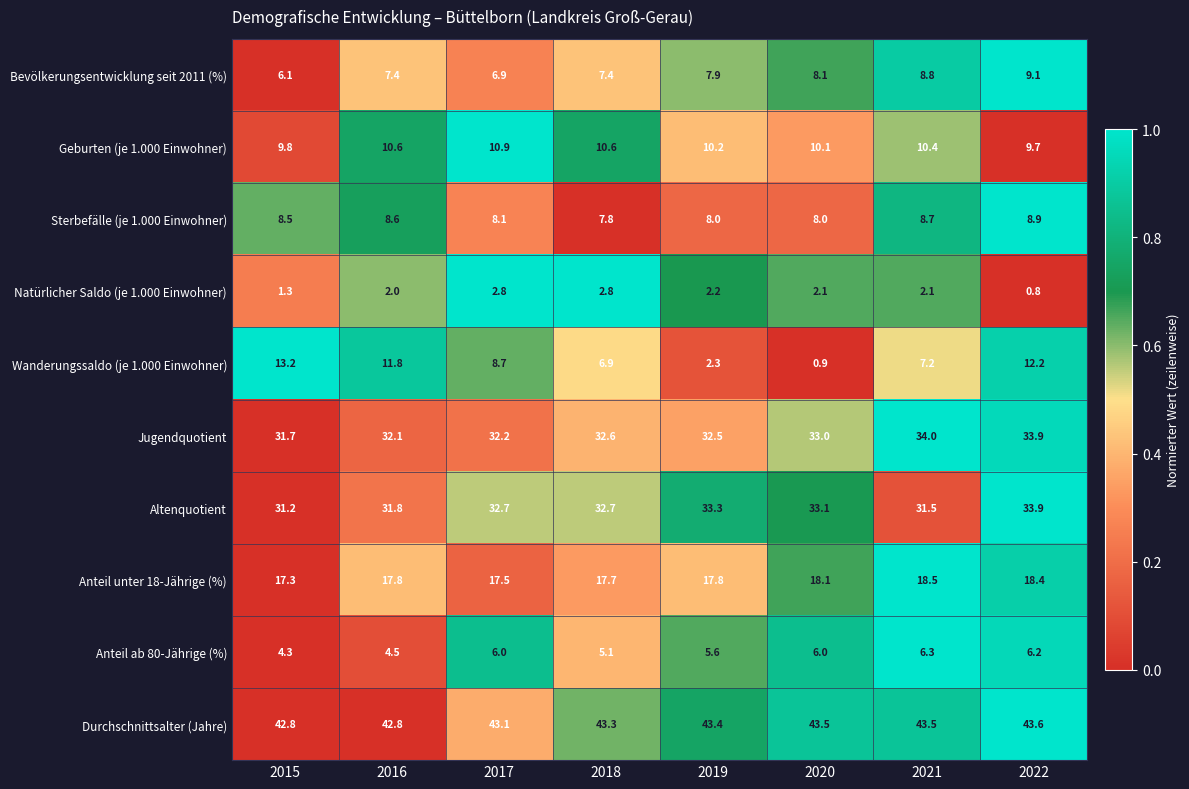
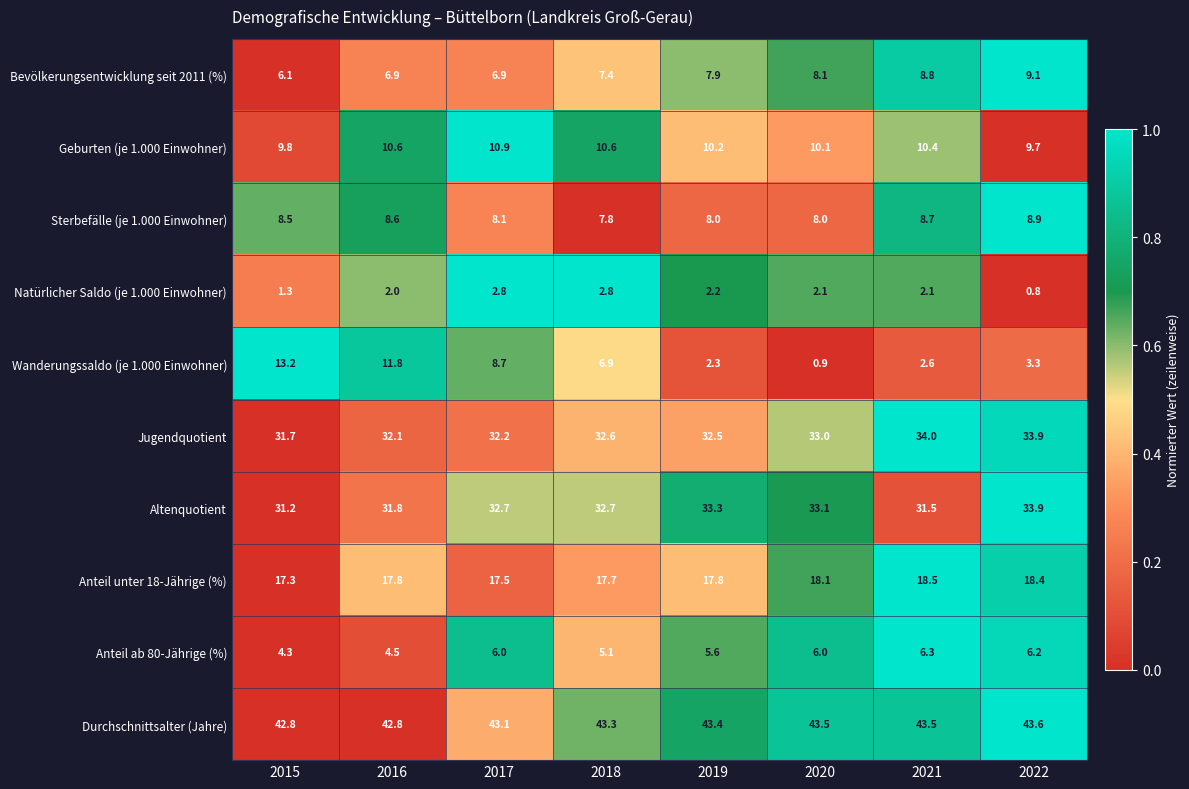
  {
    "Bevölkerungsentwicklung seit 2011 (%)": {
      "2015": 6.1,
-     "2016": 7.4,
+     "2016": 6.9,
      "2017": 6.9,
      "2018": 7.4,
      "2019": 7.9,
      "2020": 8.1,
      "2021": 8.8,
      "2022": 9.1
    },
    "Geburten (je 1.000 Einwohner)": {
      "2015": 9.8,
      "2016": 10.6,
      "2017": 10.9,
      "2018": 10.6,
      "2019": 10.2,
      "2020": 10.1,
      "2021": 10.4,
      "2022": 9.7
    },
    "Sterbefälle (je 1.000 Einwohner)": {
      "2015": 8.5,
      "2016": 8.6,
      "2017": 8.1,
      "2018": 7.8,
      "2019": 8.0,
      "2020": 8.0,
      "2021": 8.7,
      "2022": 8.9
    },
    "Natürlicher Saldo (je 1.000 Einwohner)": {
      "2015": 1.3,
      "2016": 2.0,
      "2017": 2.8,
      "2018": 2.8,
      "2019": 2.2,
      "2020": 2.1,
      "2021": 2.1,
      "2022": 0.8
    },
    "Wanderungssaldo (je 1.000 Einwohner)": {
      "2015": 13.2,
      "2016": 11.8,
      "2017": 8.7,
      "2018": 6.9,
      "2019": 2.3,
      "2020": 0.9,
-     "2021": 7.2,
-     "2022": 12.2
+     "2021": 2.6,
+     "2022": 3.3
    },
    "Jugendquotient": {
      "2015": 31.7,
      "2016": 32.1,
      "2017": 32.2,
      "2018": 32.6,
      "2019": 32.5,
      "2020": 33.0,
      "2021": 34.0,
      "2022": 33.9
    },
    "Altenquotient": {
      "2015": 31.2,
      "2016": 31.8,
      "2017": 32.7,
      "2018": 32.7,
      "2019": 33.3,
      "2020": 33.1,
      "2021": 31.5,
      "2022": 33.9
    },
    "Anteil unter 18-Jährige (%)": {
      "2015": 17.3,
      "2016": 17.8,
      "2017": 17.5,
      "2018": 17.7,
      "2019": 17.8,
      "2020": 18.1,
      "2021": 18.5,
      "2022": 18.4
    },
    "Anteil ab 80-Jährige (%)": {
      "2015": 4.3,
      "2016": 4.5,
      "2017": 6.0,
      "2018": 5.1,
      "2019": 5.6,
      "2020": 6.0,
      "2021": 6.3,
      "2022": 6.2
    },
    "Durchschnittsalter (Jahre)": {
      "2015": 42.8,
      "2016": 42.8,
      "2017": 43.1,
      "2018": 43.3,
      "2019": 43.4,
      "2020": 43.5,
      "2021": 43.5,
      "2022": 43.6
    }
  }
